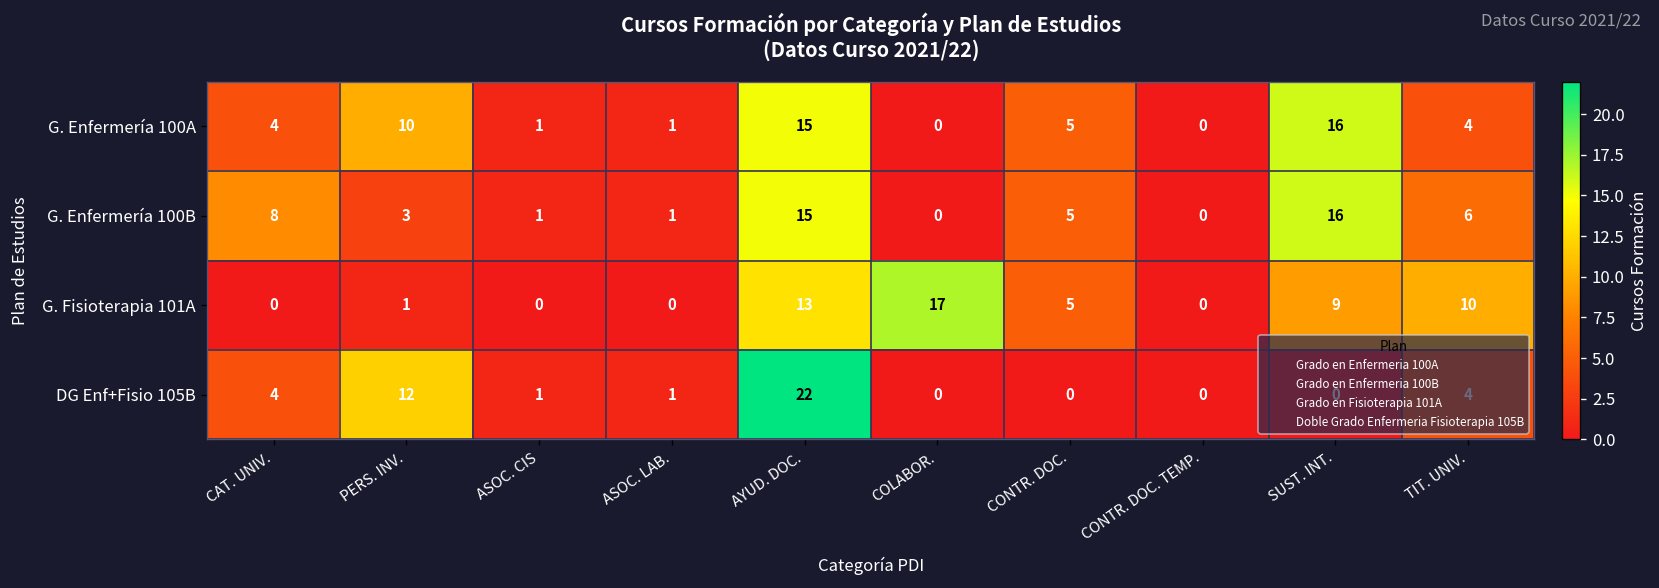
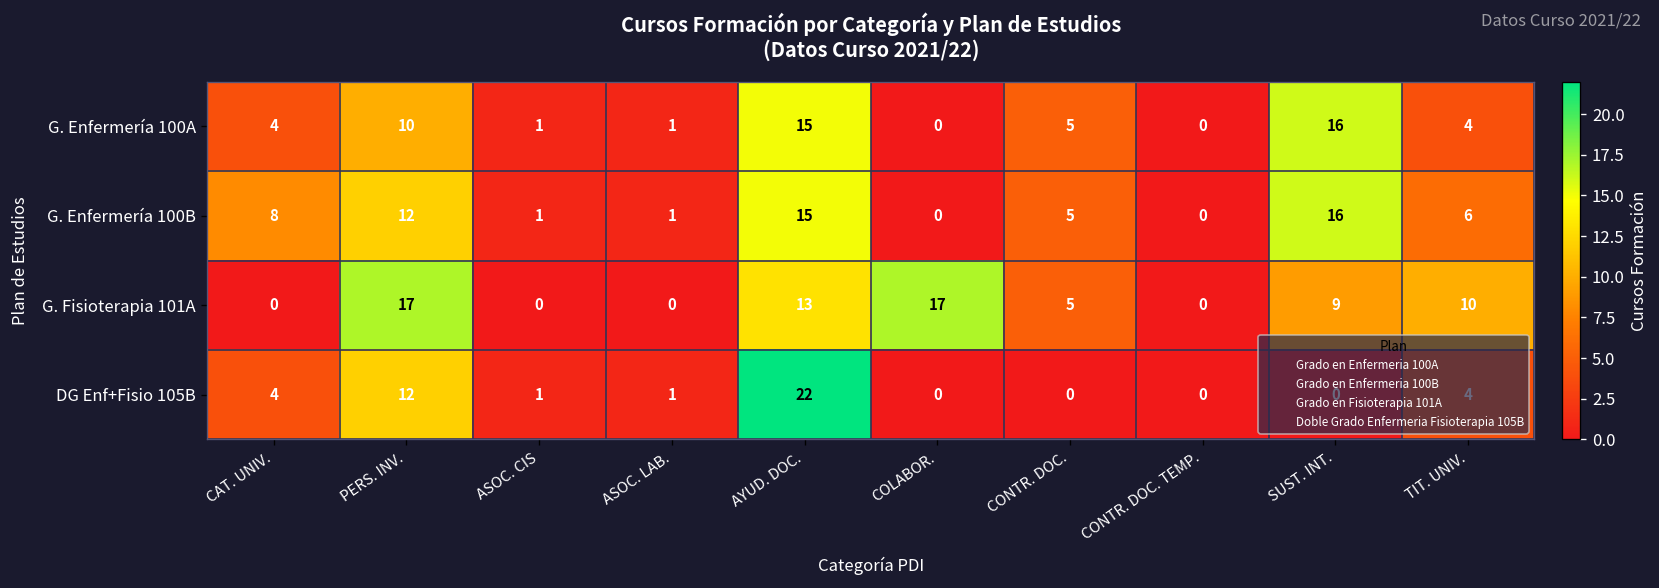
  {
    "G. Enfermería 100A": {
      "CAT. UNIV.": 4,
      "PERS. INV.": 10,
      "ASOC. CIS": 1,
      "ASOC. LAB.": 1,
      "AYUD. DOC.": 15,
      "COLABOR.": 0,
      "CONTR. DOC.": 5,
      "CONTR. DOC. TEMP.": 0,
      "SUST. INT.": 16,
      "TIT. UNIV.": 4
    },
    "G. Enfermería 100B": {
      "CAT. UNIV.": 8,
-     "PERS. INV.": 3,
+     "PERS. INV.": 12,
      "ASOC. CIS": 1,
      "ASOC. LAB.": 1,
      "AYUD. DOC.": 15,
      "COLABOR.": 0,
      "CONTR. DOC.": 5,
      "CONTR. DOC. TEMP.": 0,
      "SUST. INT.": 16,
      "TIT. UNIV.": 6
    },
    "G. Fisioterapia 101A": {
      "CAT. UNIV.": 0,
-     "PERS. INV.": 1,
+     "PERS. INV.": 17,
      "ASOC. CIS": 0,
      "ASOC. LAB.": 0,
      "AYUD. DOC.": 13,
      "COLABOR.": 17,
      "CONTR. DOC.": 5,
      "CONTR. DOC. TEMP.": 0,
      "SUST. INT.": 9,
      "TIT. UNIV.": 10
    },
    "DG Enf+Fisio 105B": {
      "CAT. UNIV.": 4,
      "PERS. INV.": 12,
      "ASOC. CIS": 1,
      "ASOC. LAB.": 1,
      "AYUD. DOC.": 22,
      "COLABOR.": 0,
      "CONTR. DOC.": 0,
      "CONTR. DOC. TEMP.": 0
    }
  }
